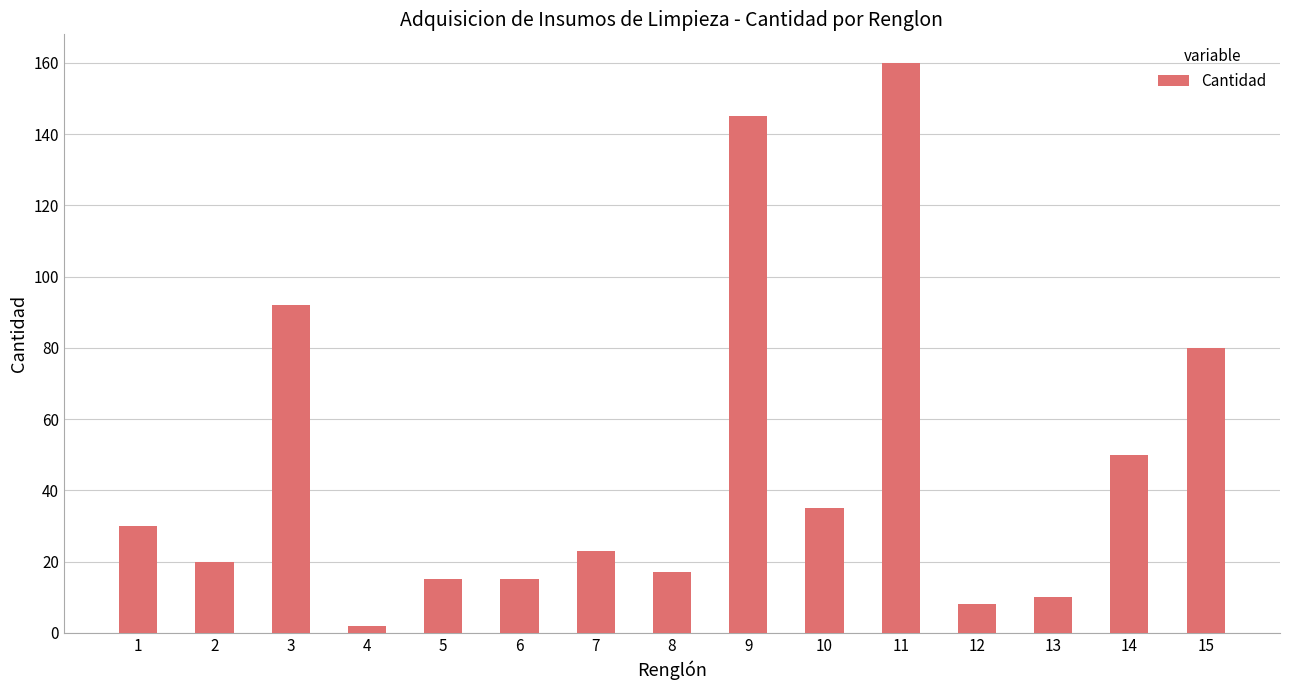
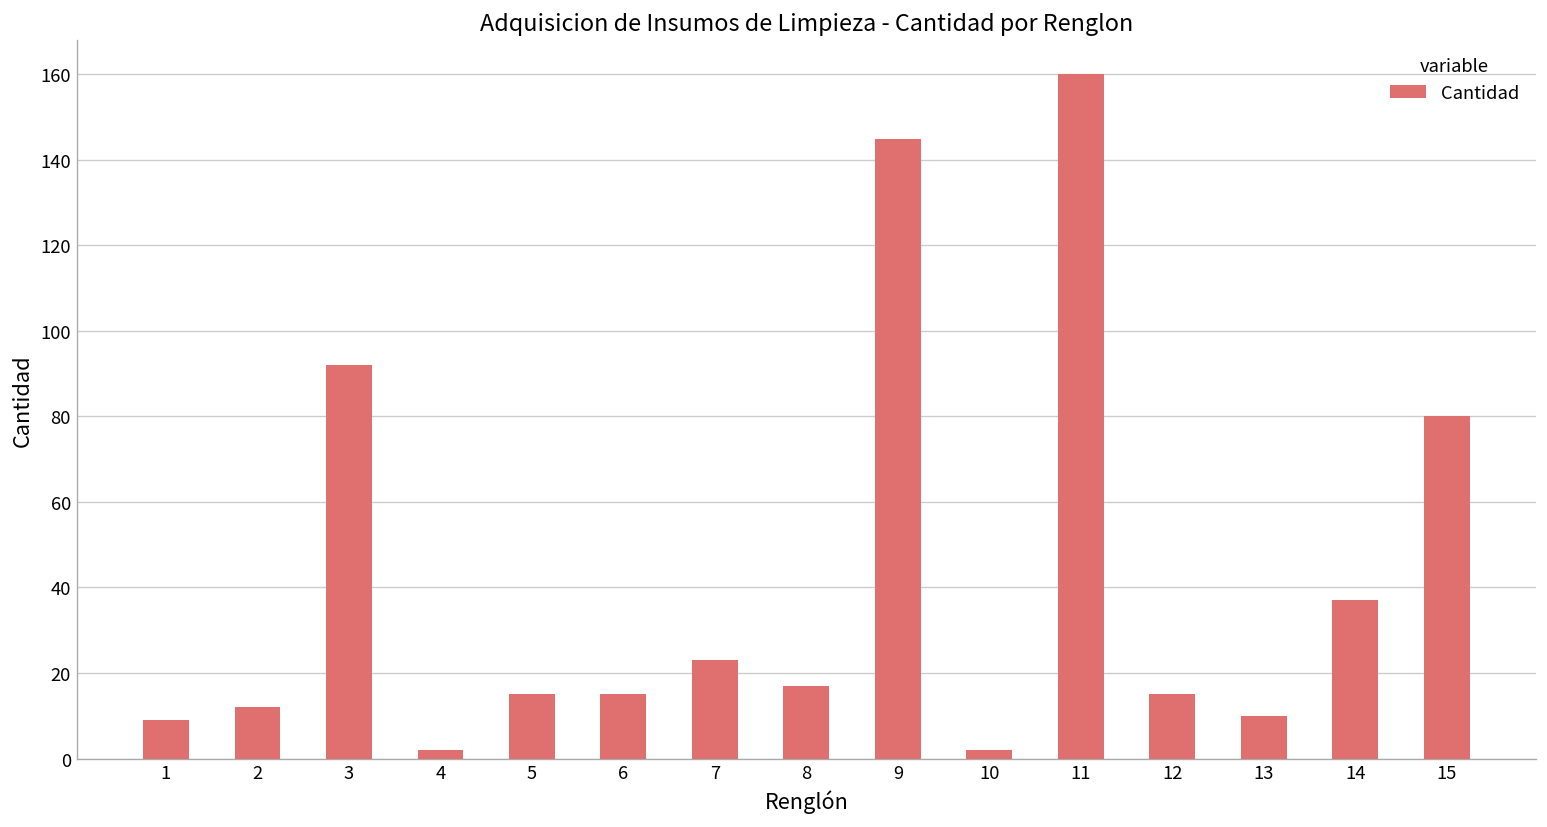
  {
-   "1": 30,
-   "2": 20,
+   "1": 9,
+   "2": 12,
    "3": 92,
    "4": 2,
    "5": 15,
    "6": 15,
    "7": 23,
    "8": 17,
    "9": 145,
-   "10": 35,
+   "10": 2,
    "11": 160,
-   "12": 8,
+   "12": 15,
    "13": 10,
-   "14": 50,
+   "14": 37,
    "15": 80
  }
